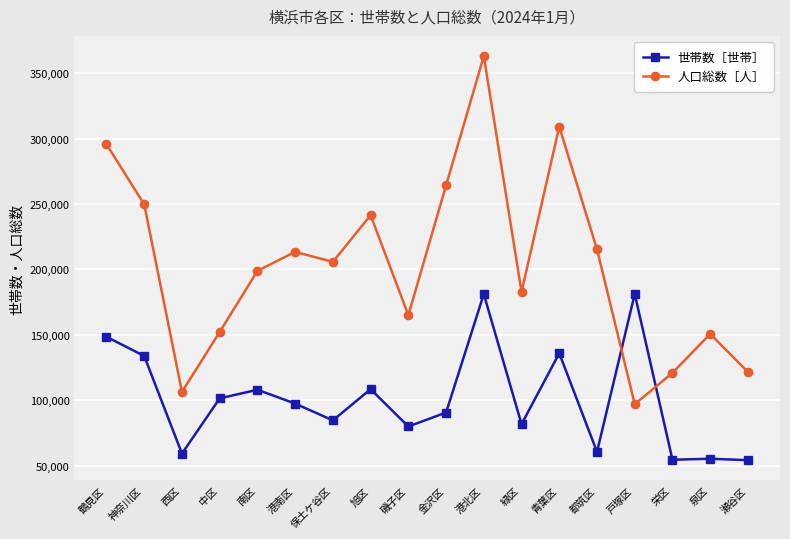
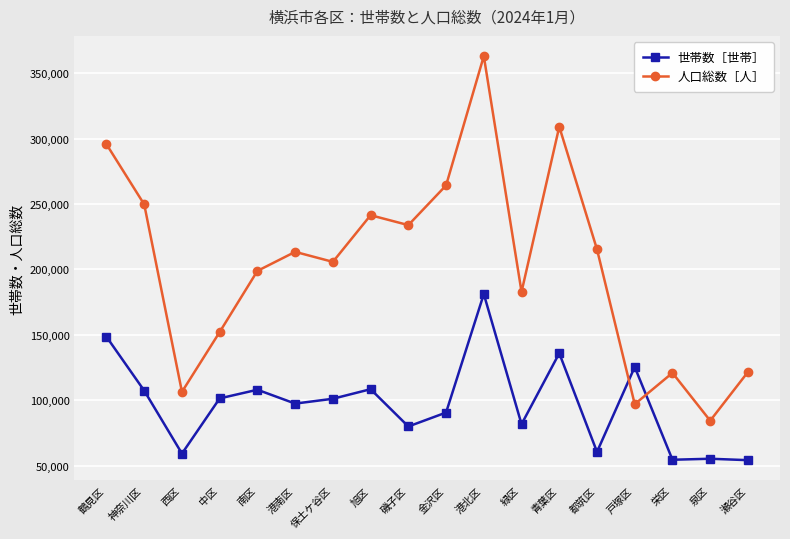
  {
    "世帯数［世帯］": {
      "鶴見区": "148,000",
-     "神奈川区": "134,000",
+     "神奈川区": "107,000",
      "西区": "59,000",
      "中区": "101,000",
      "南区": "108,000",
      "港南区": "97,000",
-     "保土ケ谷区": "85,000",
+     "保土ケ谷区": "101,000",
      "旭区": "108,000",
      "磯子区": "80,000",
      "金沢区": "91,000",
      "港北区": "181,000",
      "緑区": "82,000",
      "青葉区": "136,000",
      "都筑区": "61,000",
-     "戸塚区": "181,000",
+     "戸塚区": "125,000",
      "栄区": "54,000",
      "泉区": "55,000",
      "瀬谷区": "54,000"
    },
    "人口総数［人］": {
      "鶴見区": "296,000",
      "神奈川区": "250,000",
      "西区": "106,000",
      "中区": "152,000",
      "南区": "199,000",
      "港南区": "213,000",
      "保土ケ谷区": "206,000",
      "旭区": "241,000",
-     "磯子区": "165,000",
+     "磯子区": "234,000",
      "金沢区": "264,000",
      "港北区": "363,000",
      "緑区": "183,000",
      "青葉区": "309,000",
      "都筑区": "215,000",
      "戸塚区": "97,000",
      "栄区": "121,000",
-     "泉区": "151,000",
+     "泉区": "84,000",
      "瀬谷区": "122,000"
    }
  }
